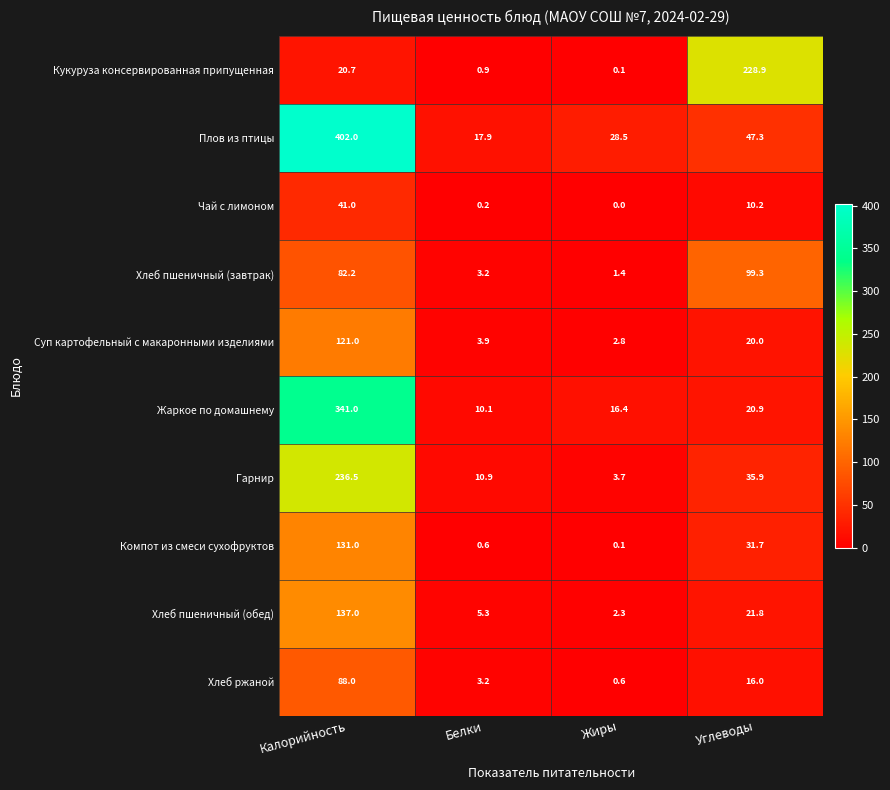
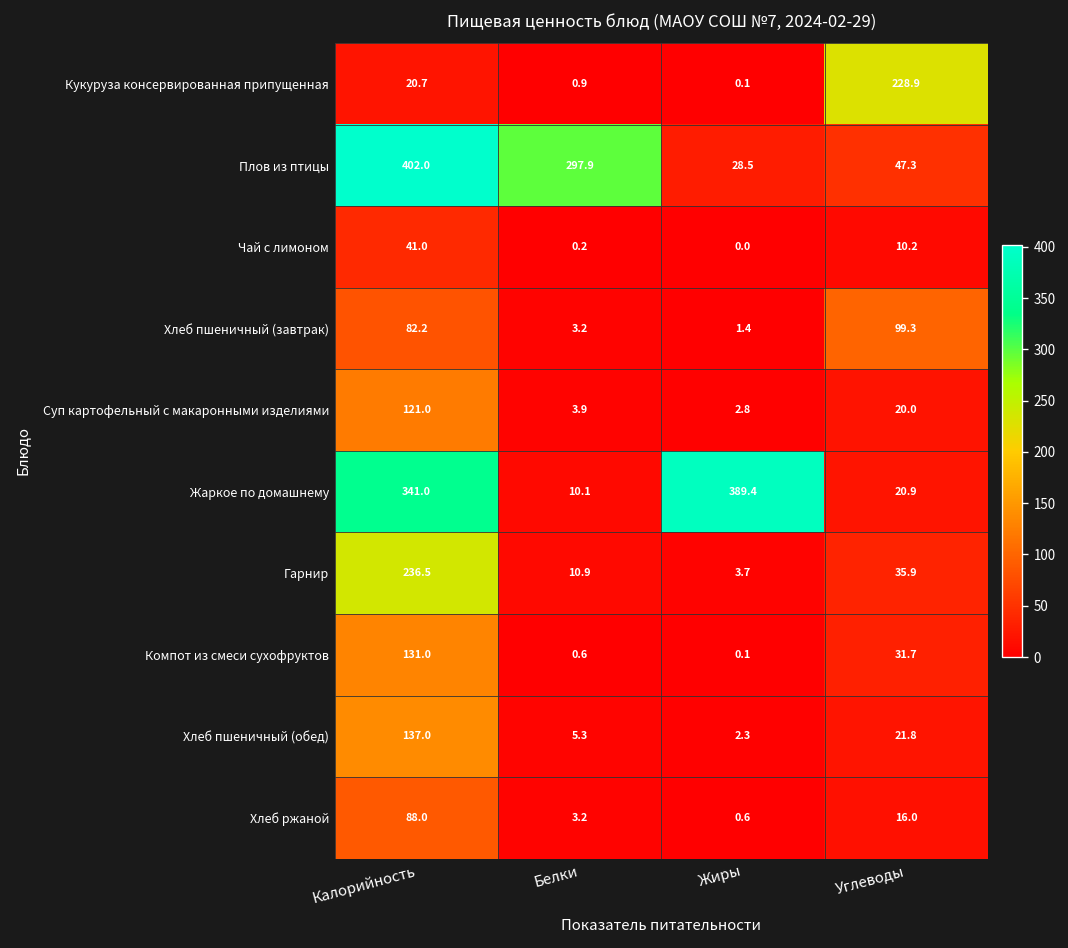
  {
    "Кукуруза консервированная припущенная": {
      "Калорийность": 20.7,
      "Белки": 0.9,
      "Жиры": 0.1,
      "Углеводы": 228.9
    },
    "Плов из птицы": {
      "Калорийность": 402.0,
-     "Белки": 17.9,
+     "Белки": 297.9,
      "Жиры": 28.5,
      "Углеводы": 47.3
    },
    "Чай с лимоном": {
      "Калорийность": 41.0,
      "Белки": 0.2,
      "Жиры": 0.0,
      "Углеводы": 10.2
    },
    "Хлеб пшеничный (завтрак)": {
      "Калорийность": 82.2,
      "Белки": 3.2,
      "Жиры": 1.4,
      "Углеводы": 99.3
    },
    "Суп картофельный с макаронными изделиями": {
      "Калорийность": 121.0,
      "Белки": 3.9,
      "Жиры": 2.8,
      "Углеводы": 20.0
    },
    "Жаркое по домашнему": {
      "Калорийность": 341.0,
      "Белки": 10.1,
-     "Жиры": 16.4,
+     "Жиры": 389.4,
      "Углеводы": 20.9
    },
    "Гарнир": {
      "Калорийность": 236.5,
      "Белки": 10.9,
      "Жиры": 3.7,
      "Углеводы": 35.9
    },
    "Компот из смеси сухофруктов": {
      "Калорийность": 131.0,
      "Белки": 0.6,
      "Жиры": 0.1,
      "Углеводы": 31.7
    },
    "Хлеб пшеничный (обед)": {
      "Калорийность": 137.0,
      "Белки": 5.3,
      "Жиры": 2.3,
      "Углеводы": 21.8
    },
    "Хлеб ржаной": {
      "Калорийность": 88.0,
      "Белки": 3.2,
      "Жиры": 0.6,
      "Углеводы": 16.0
    }
  }
